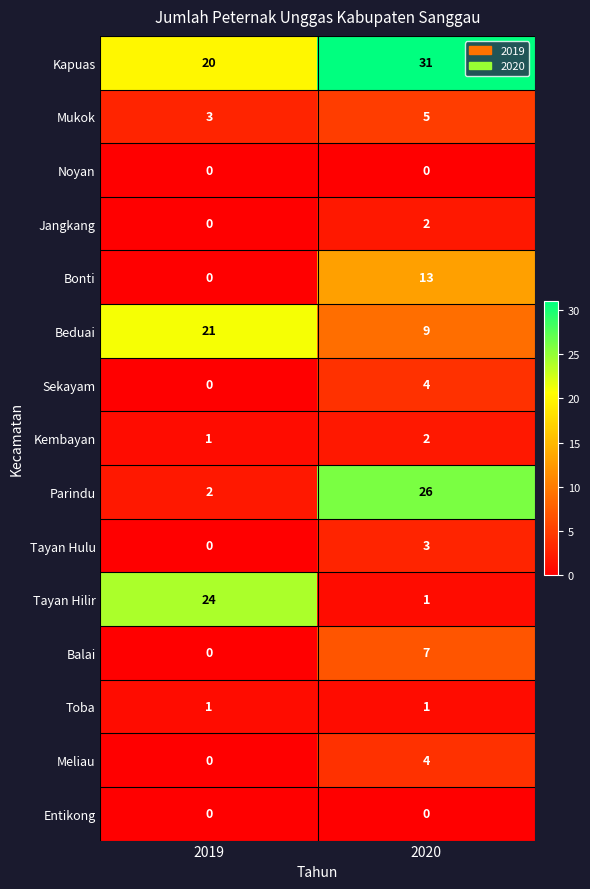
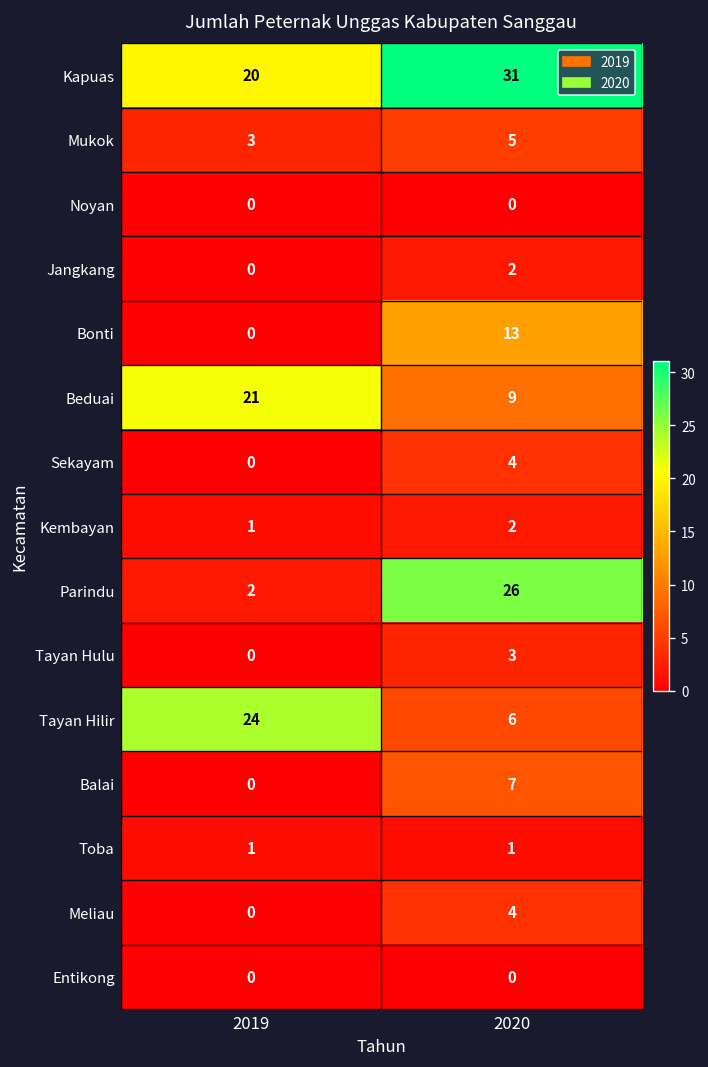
  {
    "Kapuas": {
      "2019": 20,
      "2020": 31
    },
    "Mukok": {
      "2019": 3,
      "2020": 5
    },
    "Noyan": {
      "2019": 0,
      "2020": 0
    },
    "Jangkang": {
      "2019": 0,
      "2020": 2
    },
    "Bonti": {
      "2019": 0,
      "2020": 13
    },
    "Beduai": {
      "2019": 21,
      "2020": 9
    },
    "Sekayam": {
      "2019": 0,
      "2020": 4
    },
    "Kembayan": {
      "2019": 1,
      "2020": 2
    },
    "Parindu": {
      "2019": 2,
      "2020": 26
    },
    "Tayan Hulu": {
      "2019": 0,
      "2020": 3
    },
    "Tayan Hilir": {
      "2019": 24,
-     "2020": 1
+     "2020": 6
    },
    "Balai": {
      "2019": 0,
      "2020": 7
    },
    "Toba": {
      "2019": 1,
      "2020": 1
    },
    "Meliau": {
      "2019": 0,
      "2020": 4
    },
    "Entikong": {
      "2019": 0,
      "2020": 0
    }
  }
